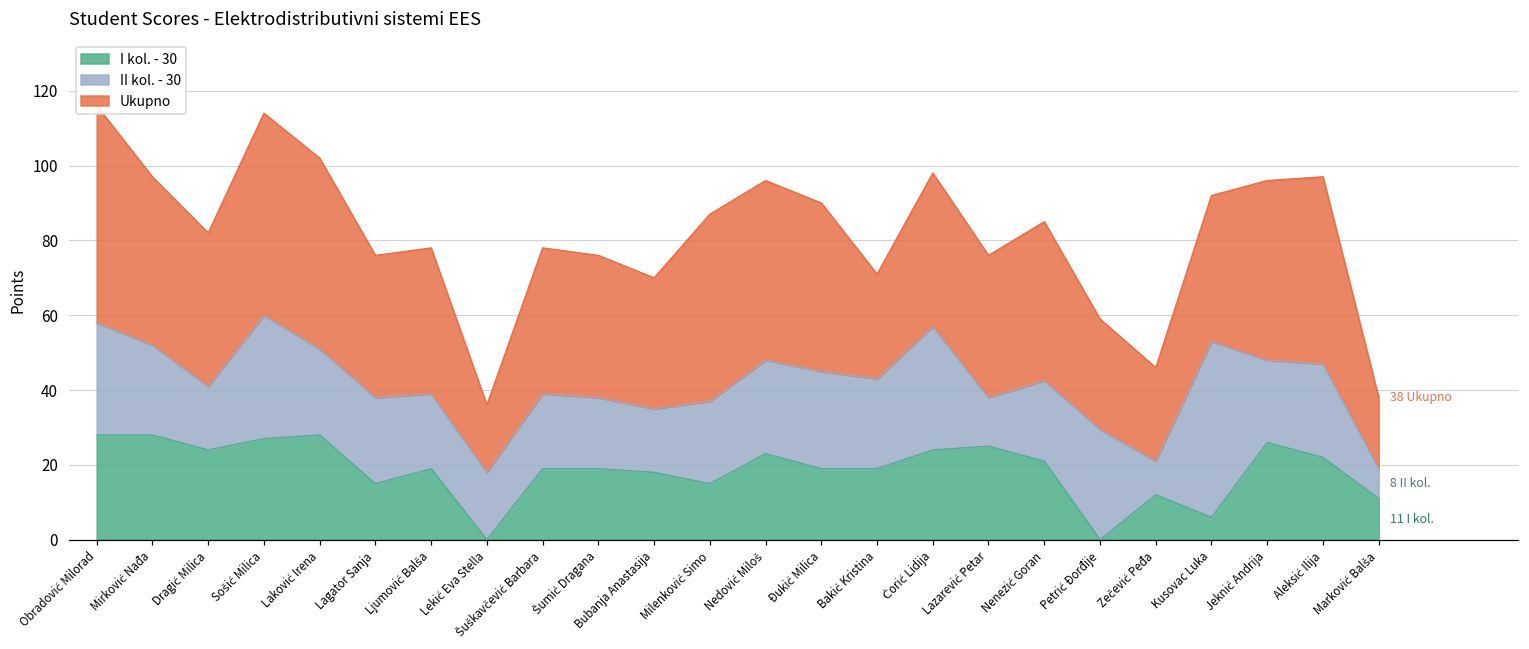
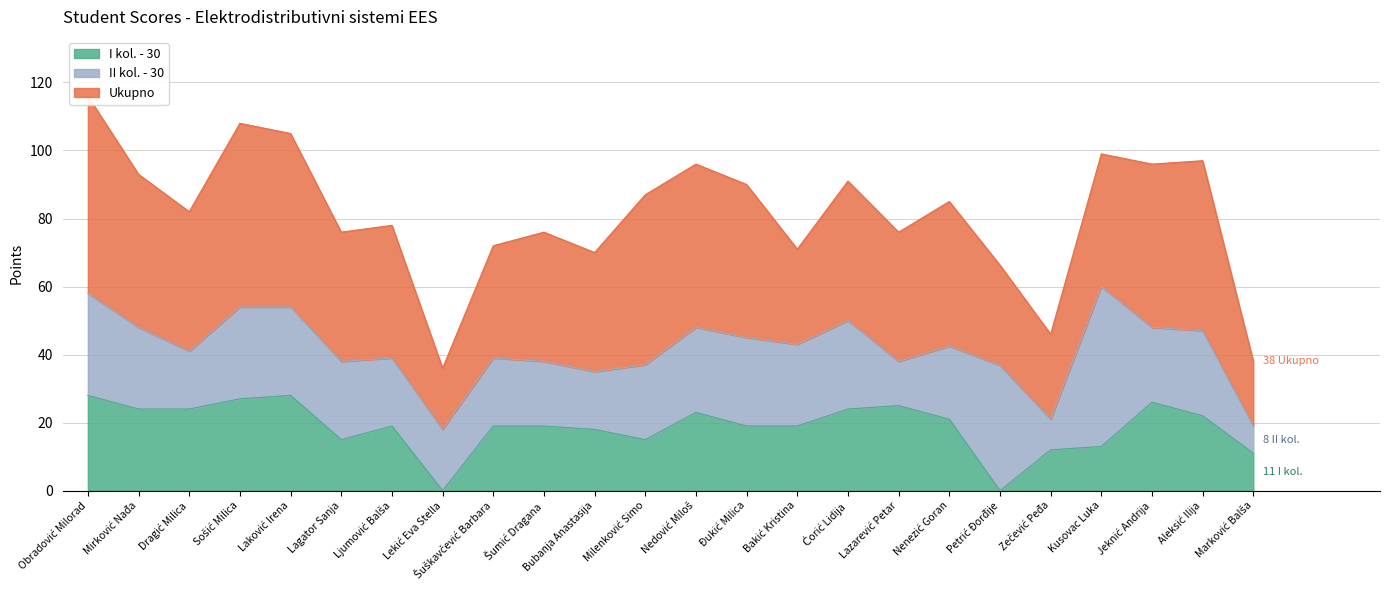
  {
    "I kol. - 30": {
      "Obradović Milorad": 28,
-     "Mirković Nađa": 28,
+     "Mirković Nađa": 24,
      "Dragić Milica": 24,
      "Sošić Milica": 27,
      "Laković Irena": 28,
      "Lagator Sanja": 15,
      "Ljumović Balša": 19,
      "Lekić Eva Stella": 0,
      "Šuškavčević Barbara": 19,
      "Šumić Dragana": 19,
      "Bubanja Anastasija": 18,
      "Milenković Simo": 15,
      "Nedović Miloš": 23,
      "Đukić Milica": 19,
      "Bakić Kristina": 19,
      "Ćorić Lidija": 24,
      "Lazarević Petar": 25,
      "Nenezić Goran": 21,
      "Petrić Đorđije": 0,
      "Zečević Peđa": 12,
-     "Kusovac Luka": 6,
+     "Kusovac Luka": 13,
      "Jeknić Andrija": 26,
      "Aleksić Ilija": 22
    },
    "II kol. - 30": {
      "Obradović Milorad": 30,
      "Mirković Nađa": 24,
      "Dragić Milica": 17,
-     "Sošić Milica": 33,
-     "Laković Irena": 23,
+     "Sošić Milica": 27,
+     "Laković Irena": 26,
      "Lagator Sanja": 23,
      "Ljumović Balša": 20,
      "Lekić Eva Stella": 18,
      "Šuškavčević Barbara": 20,
      "Šumić Dragana": 19,
      "Bubanja Anastasija": 17,
      "Milenković Simo": 22,
      "Nedović Miloš": 25,
      "Đukić Milica": 26,
      "Bakić Kristina": 24,
-     "Ćorić Lidija": 33,
+     "Ćorić Lidija": 26,
      "Lazarević Petar": 13,
      "Nenezić Goran": 22,
-     "Petrić Đorđije": 30,
+     "Petrić Đorđije": 37,
      "Zečević Peđa": 9,
      "Kusovac Luka": 47,
      "Jeknić Andrija": 22,
      "Aleksić Ilija": 25
    },
    "Ukupno": {
      "Mirković Nađa": 45,
      "Dragić Milica": 41,
      "Sošić Milica": 54,
      "Laković Irena": 51,
      "Lagator Sanja": 38,
      "Ljumović Balša": 39,
      "Lekić Eva Stella": 18,
-     "Šuškavčević Barbara": 39,
+     "Šuškavčević Barbara": 33,
      "Šumić Dragana": 38,
      "Bubanja Anastasija": 35,
      "Milenković Simo": 50,
      "Nedović Miloš": 48,
      "Đukić Milica": 45,
      "Bakić Kristina": 28,
      "Ćorić Lidija": 41,
      "Lazarević Petar": 38,
      "Nenezić Goran": 43,
      "Petrić Đorđije": 30,
      "Zečević Peđa": 25,
      "Kusovac Luka": 39,
      "Jeknić Andrija": 48,
      "Aleksić Ilija": 50
    }
  }
